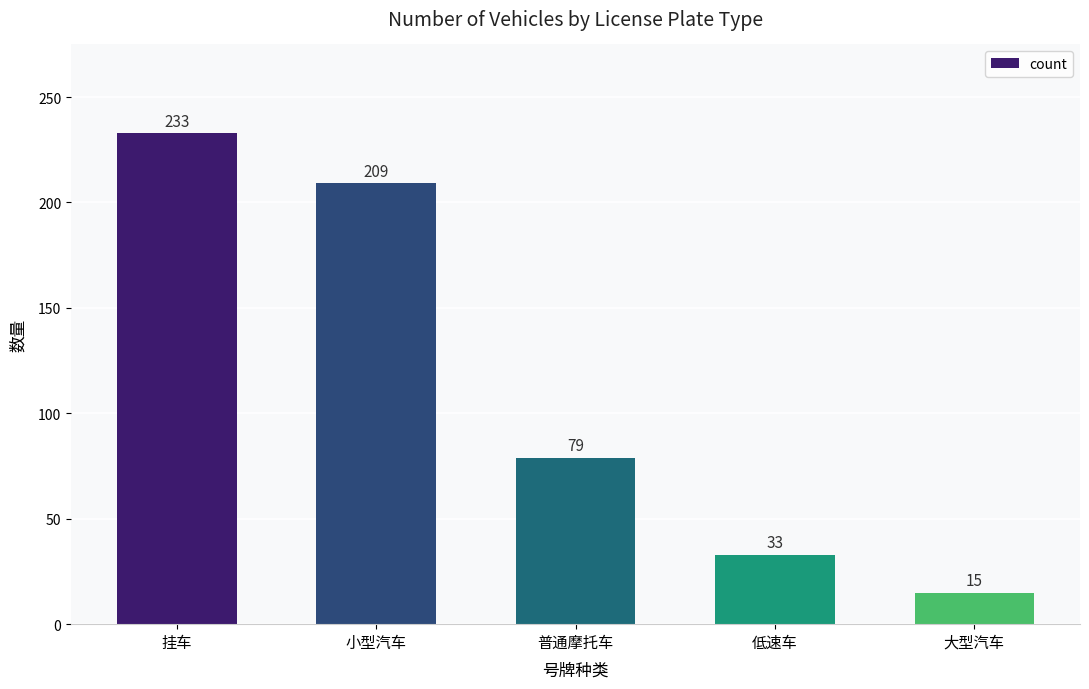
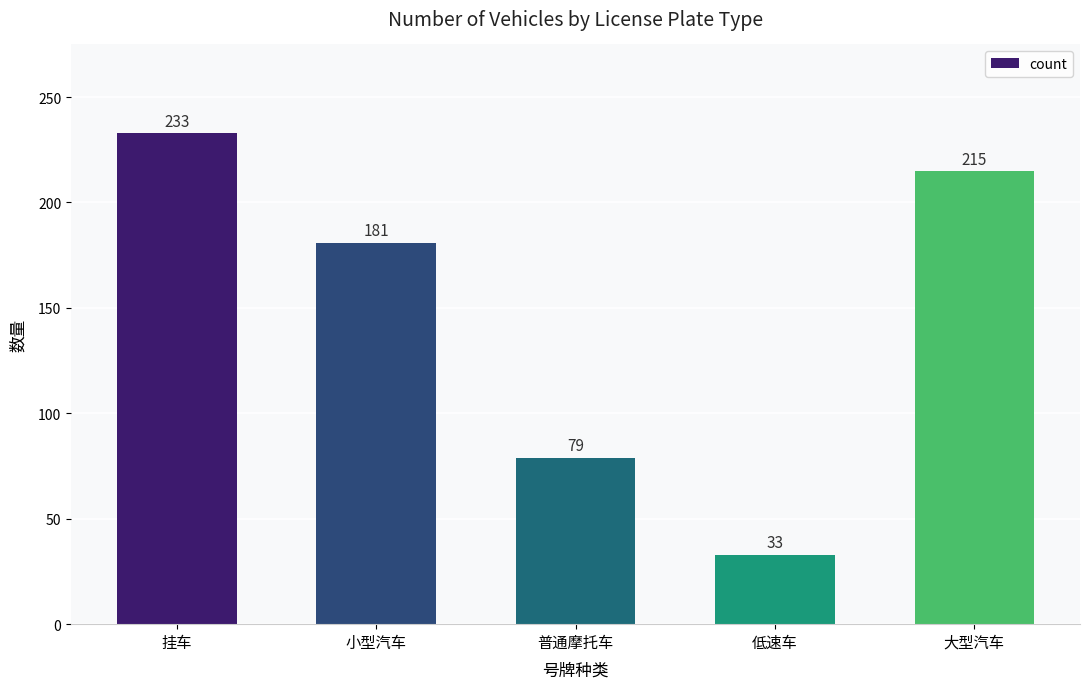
  {
    "挂车": 233,
-   "小型汽车": 209,
+   "小型汽车": 181,
    "普通摩托车": 79,
    "低速车": 33,
-   "大型汽车": 15
+   "大型汽车": 215
  }
